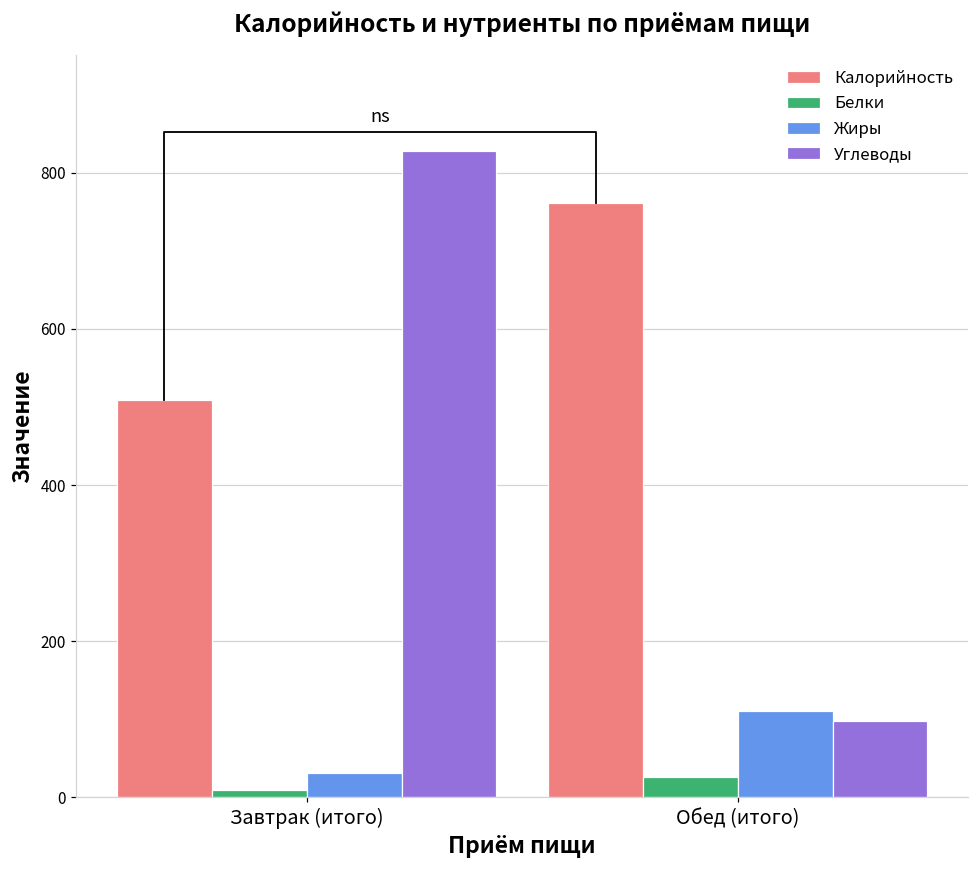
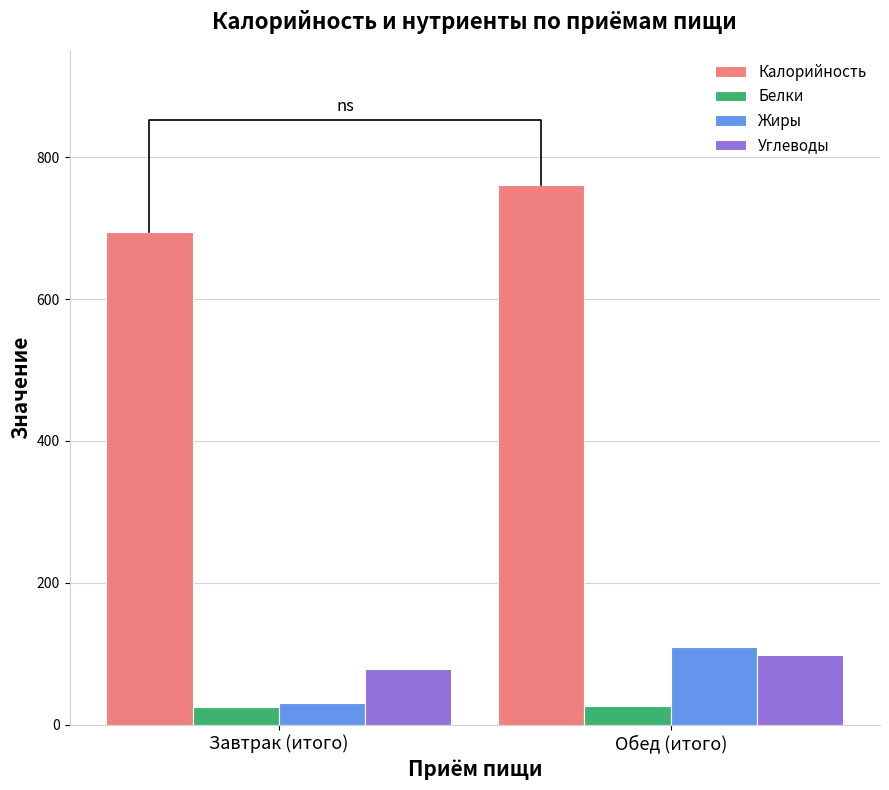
  {
    "Калорийность": {
-     "Завтрак (итого)": 510,
+     "Завтрак (итого)": 700,
      "Обед (итого)": 760
    },
    "Белки": {
-     "Завтрак (итого)": 10,
+     "Завтрак (итого)": 30,
      "Обед (итого)": 30
    },
    "Жиры": {
      "Завтрак (итого)": 30,
      "Обед (итого)": 110
    },
    "Углеводы": {
-     "Завтрак (итого)": 830,
+     "Завтрак (итого)": 80,
      "Обед (итого)": 100
    }
  }
